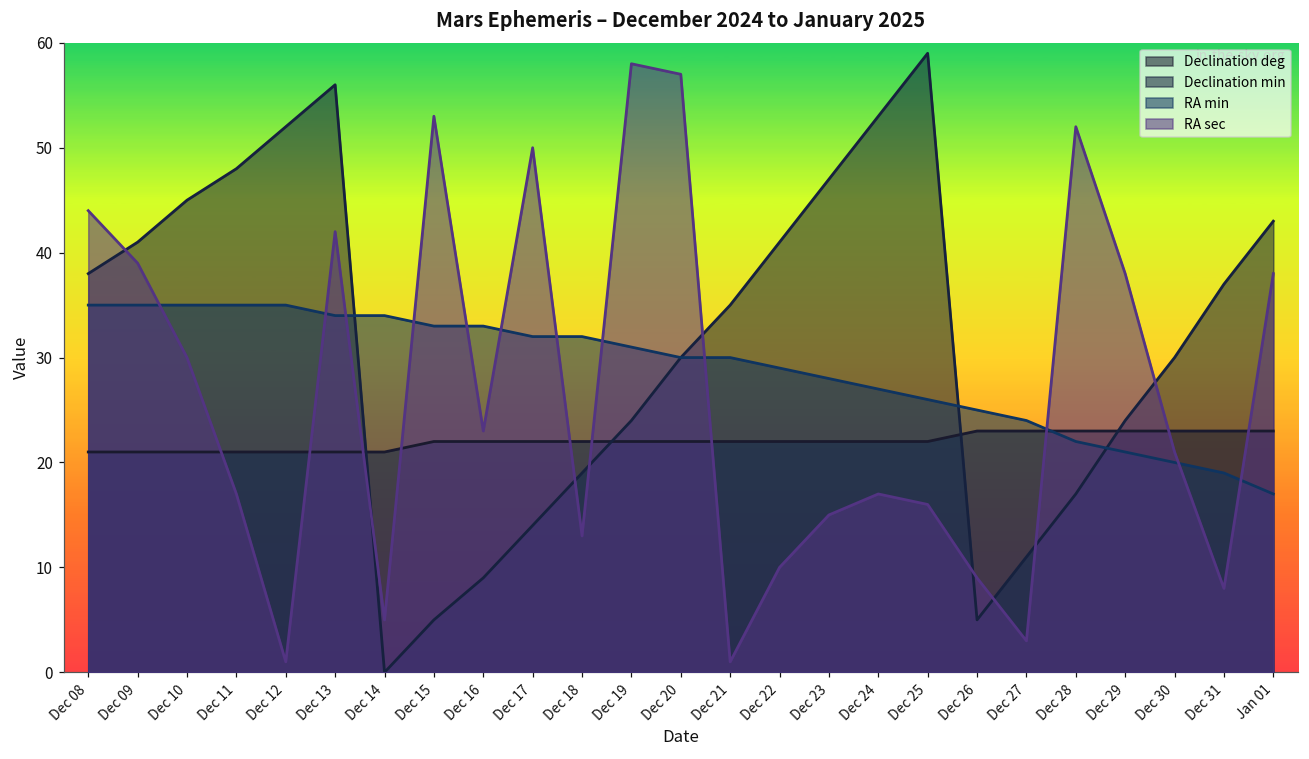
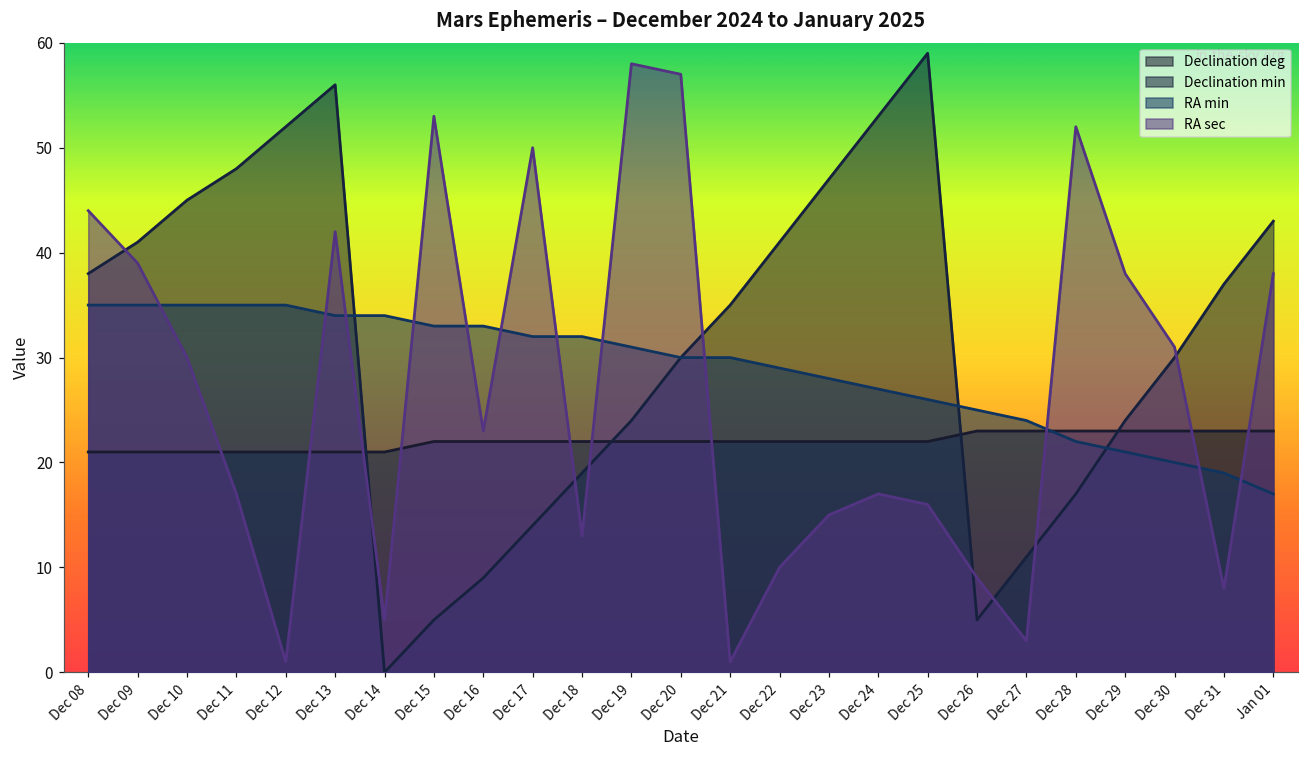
  {
    "RA sec": {
      "Dec 08": 44,
      "Dec 09": 39,
      "Dec 10": 30,
      "Dec 11": 17,
      "Dec 12": 1,
      "Dec 13": 42,
      "Dec 14": 5,
      "Dec 15": 53,
      "Dec 16": 23,
      "Dec 17": 50,
      "Dec 18": 13,
      "Dec 19": 58,
      "Dec 20": 57,
      "Dec 21": 1,
      "Dec 22": 10,
      "Dec 23": 15,
      "Dec 24": 17,
      "Dec 25": 16,
      "Dec 26": 9,
      "Dec 27": 3,
      "Dec 28": 52,
      "Dec 29": 38,
-     "Dec 30": 21,
+     "Dec 30": 31,
      "Dec 31": 8,
      "Jan 01": 38
    }
  }
